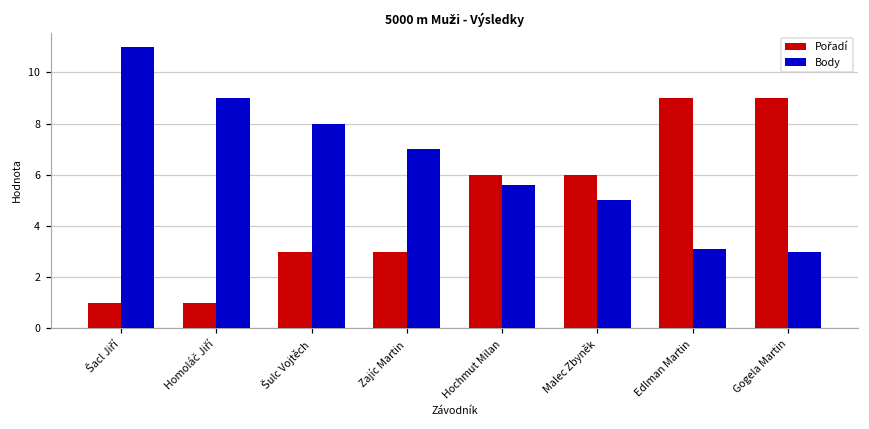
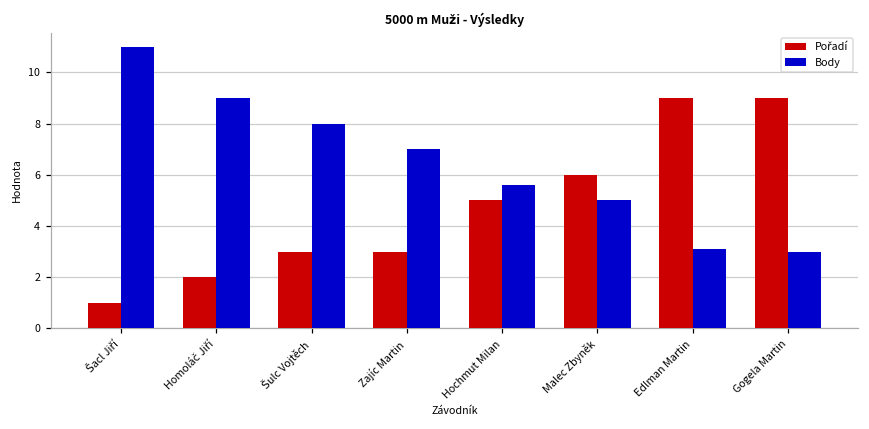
  {
    "Pořadí": {
      "Šacl Jiří": 1,
-     "Homoláč Jiří": 1,
+     "Homoláč Jiří": 2,
      "Šulc Vojtěch": 3,
      "Zajíc Martin": 3,
-     "Hochmut Milan": 6,
+     "Hochmut Milan": 5,
      "Malec Zbyněk": 6,
      "Edlman Martin": 9,
      "Gogela Martin": 9
    },
    "Body": {
      "Šacl Jiří": 11,
      "Homoláč Jiří": 9,
      "Šulc Vojtěch": 8,
      "Zajíc Martin": 7,
      "Hochmut Milan": 5.6,
      "Malec Zbyněk": 5,
      "Edlman Martin": 3,
      "Gogela Martin": 3
    }
  }
